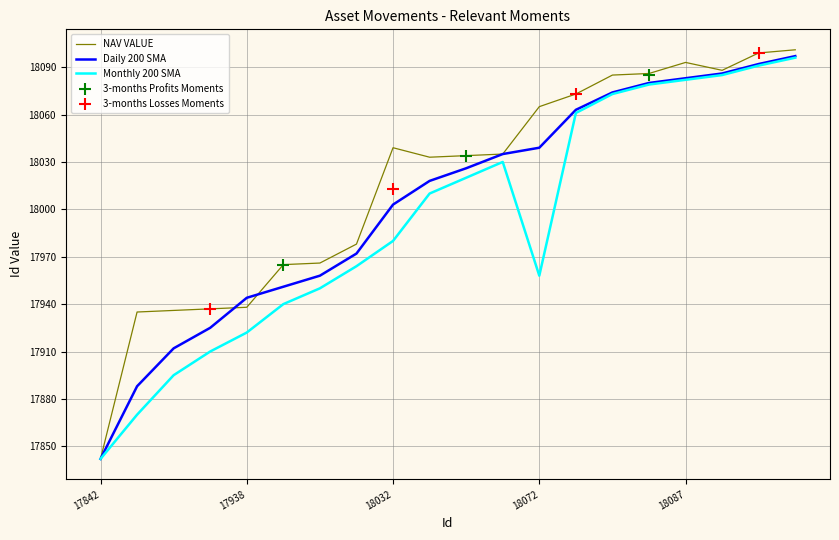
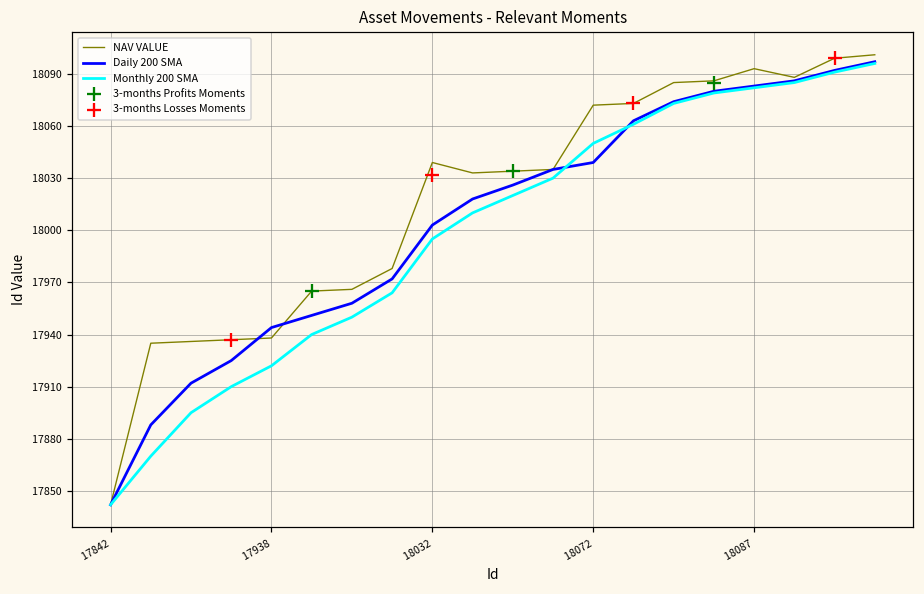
  {
    "NAV VALUE": {
      "17938": 17938,
      "18032": 18039,
-     "18072": 18065,
+     "18072": 18072,
      "18087": 18093
    },
    "Daily 200 SMA": {
      "17938": 17944,
      "18032": 18003,
      "18072": 18039
    },
    "3-months Losses Moments": {
-     "18032": 18013
+     "18032": 18032
    },
    "Monthly 200 SMA": {
      "17938": 17922,
-     "18032": 17980,
-     "18072": 17958
+     "18032": 17995,
+     "18072": 18050
    }
  }
